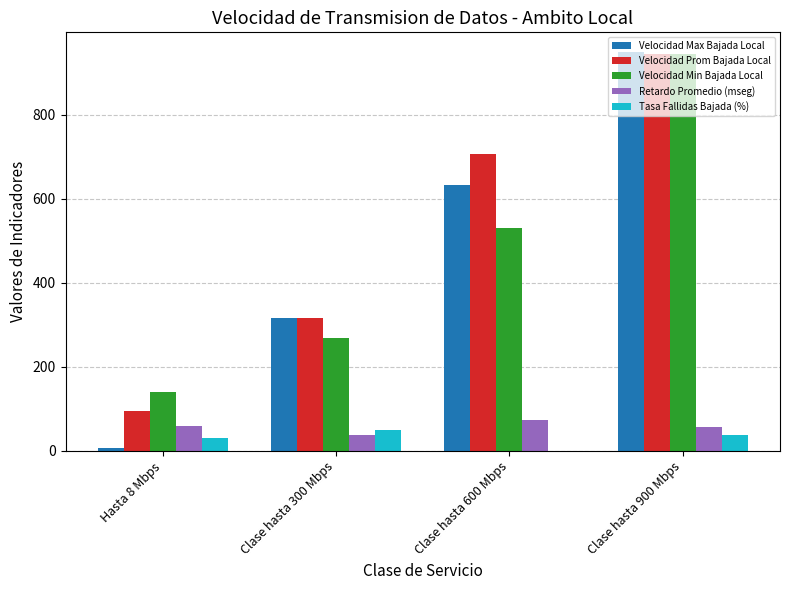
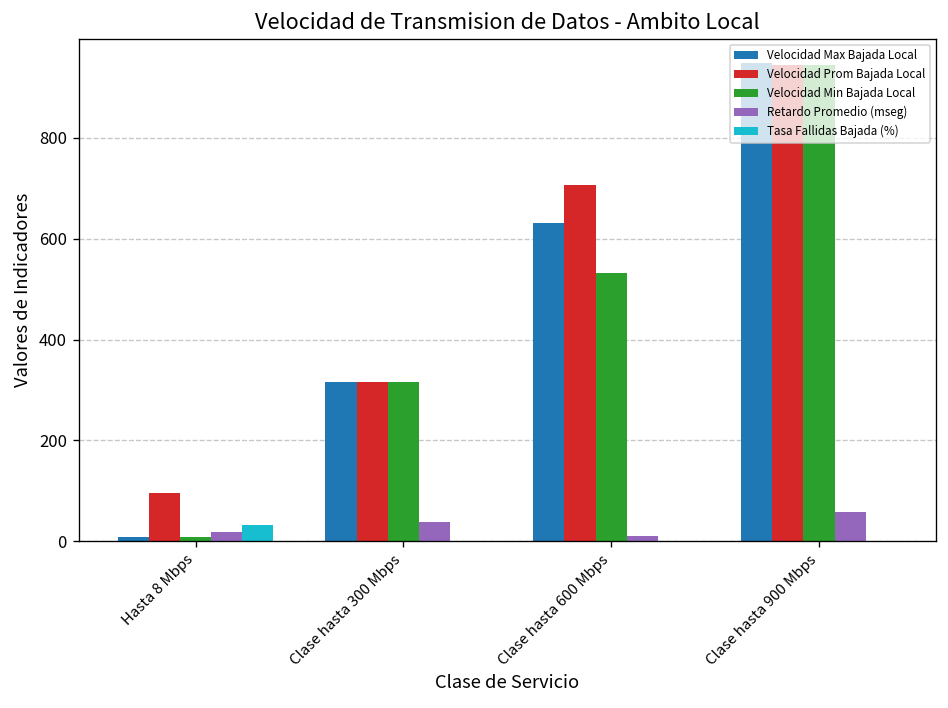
  {
    "Velocidad Max Bajada Local": {
      "Hasta 8 Mbps": 10,
      "Clase hasta 300 Mbps": 320,
      "Clase hasta 600 Mbps": 630
    },
    "Velocidad Prom Bajada Local": {
      "Hasta 8 Mbps": 100,
      "Clase hasta 300 Mbps": 320,
      "Clase hasta 600 Mbps": 710
    },
    "Velocidad Min Bajada Local": {
-     "Hasta 8 Mbps": 140,
-     "Clase hasta 300 Mbps": 270,
+     "Hasta 8 Mbps": 10,
+     "Clase hasta 300 Mbps": 310,
      "Clase hasta 600 Mbps": 530
    },
    "Retardo Promedio (mseg)": {
-     "Hasta 8 Mbps": 60,
+     "Hasta 8 Mbps": 20,
      "Clase hasta 300 Mbps": 40,
-     "Clase hasta 600 Mbps": 70,
+     "Clase hasta 600 Mbps": 10,
      "Clase hasta 900 Mbps": 60
    },
    "Tasa Fallidas Bajada (%)": {
      "Hasta 8 Mbps": 30,
-     "Clase hasta 300 Mbps": 50,
-     "Clase hasta 900 Mbps": 40
+     "Clase hasta 300 Mbps": 0,
+     "Clase hasta 900 Mbps": 0
    }
  }
